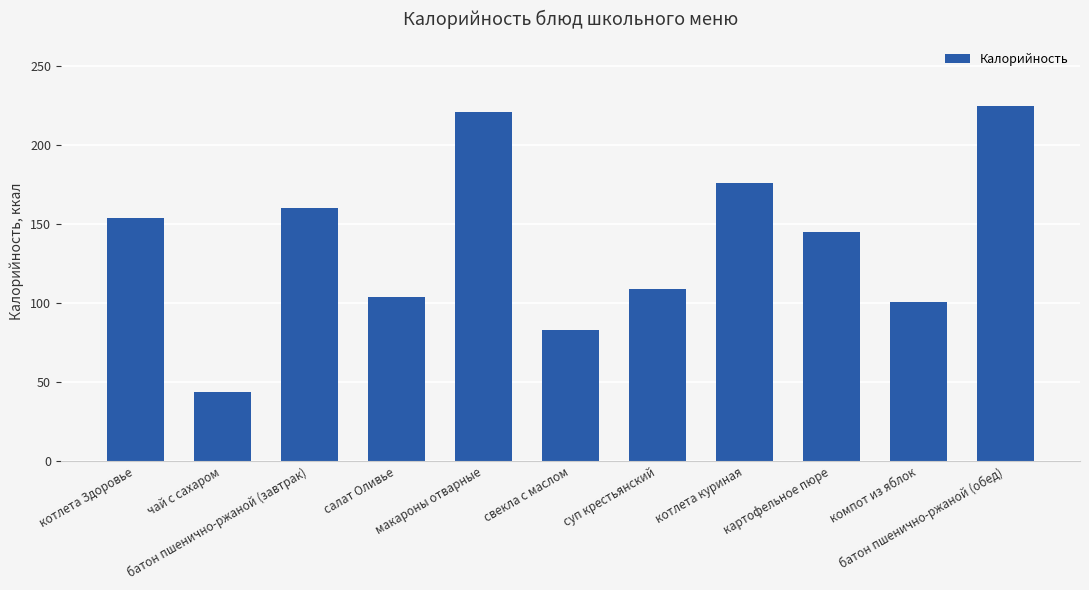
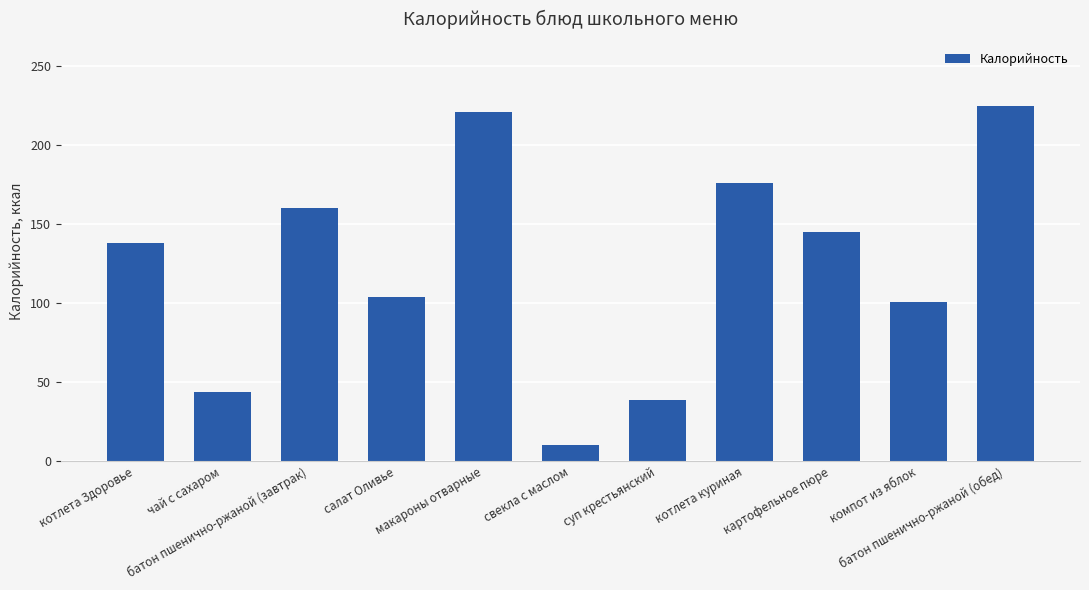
  {
-   "котлета Здоровье": 154,
+   "котлета Здоровье": 138,
    "чай с сахаром": 44,
    "батон пшенично-ржаной (завтрак)": 160,
    "салат Оливье": 104,
    "макароны отварные": 221,
-   "свекла с маслом": 83,
-   "суп крестьянский": 109,
+   "свекла с маслом": 10,
+   "суп крестьянский": 39,
    "котлета куриная": 176,
    "картофельное пюре": 145,
    "компот из яблок": 101,
    "батон пшенично-ржаной (обед)": 225
  }
